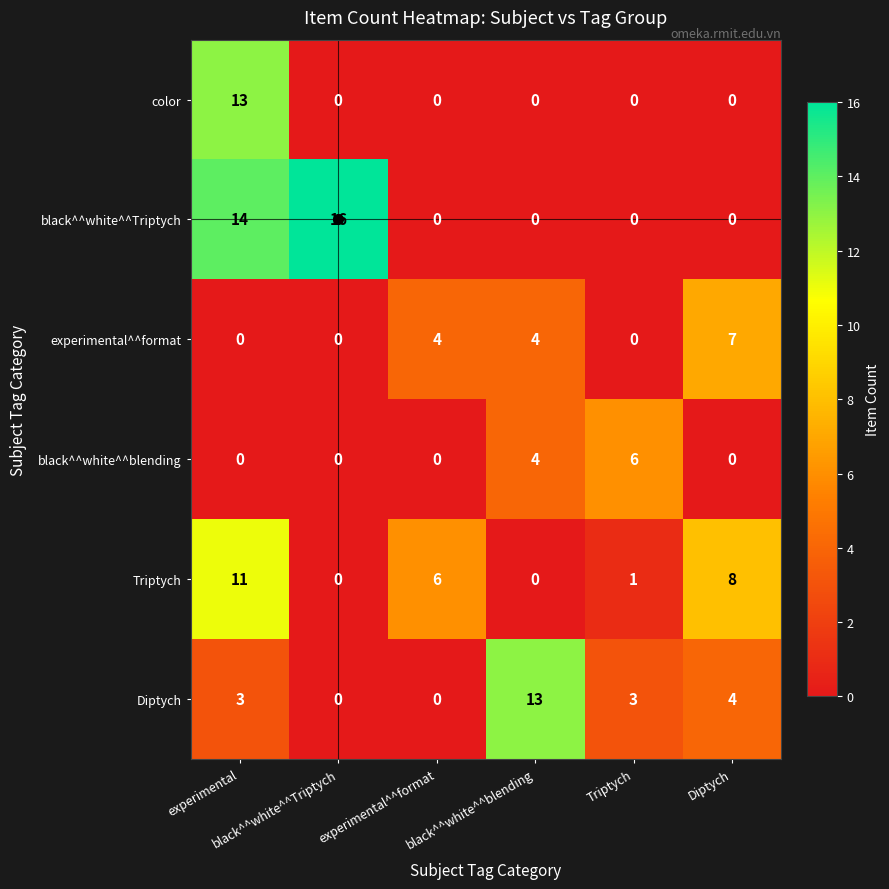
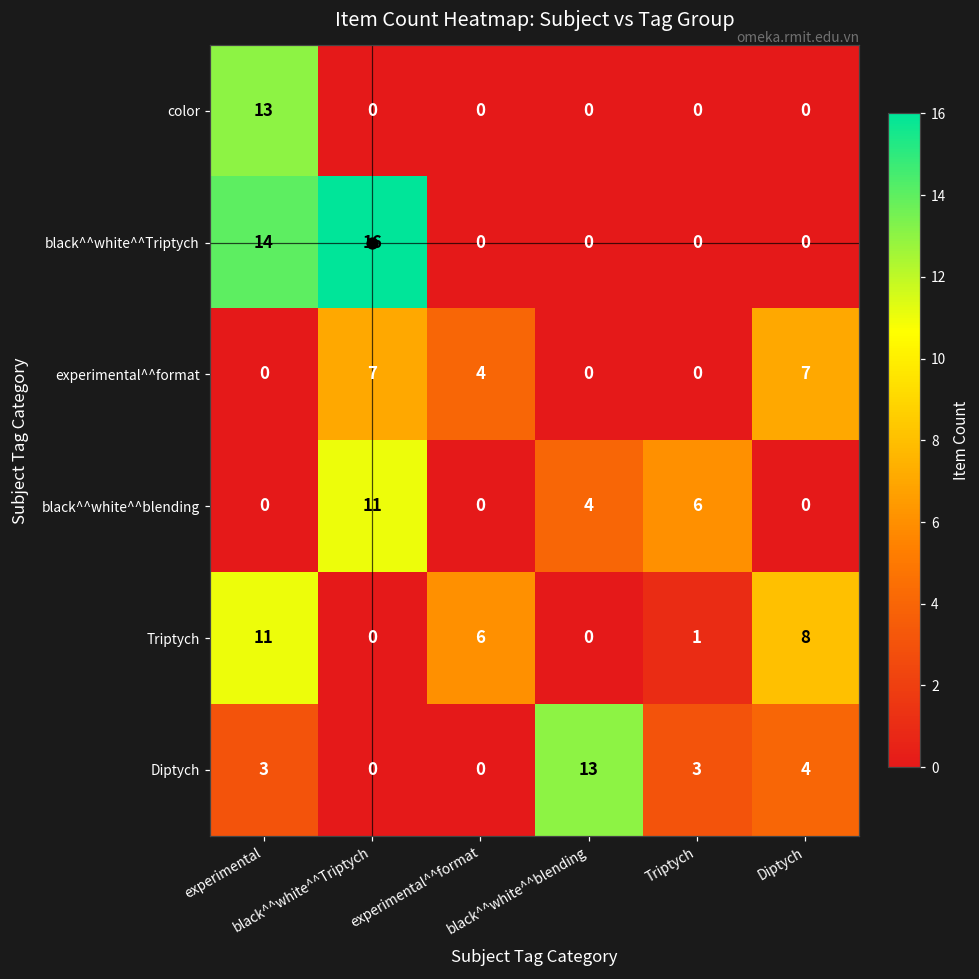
  {
    "color": {
      "experimental": 13,
      "black^^white^^Triptych": 0,
      "experimental^^format": 0,
      "black^^white^^blending": 0,
      "Triptych": 0,
      "Diptych": 0
    },
    "black^^white^^Triptych": {
      "experimental": 14,
      "experimental^^format": 0,
      "black^^white^^blending": 0,
      "Triptych": 0,
      "Diptych": 0
    },
    "experimental^^format": {
      "experimental": 0,
-     "black^^white^^Triptych": 0,
+     "black^^white^^Triptych": 7,
      "experimental^^format": 4,
-     "black^^white^^blending": 4,
+     "black^^white^^blending": 0,
      "Triptych": 0,
      "Diptych": 7
    },
    "black^^white^^blending": {
      "experimental": 0,
-     "black^^white^^Triptych": 0,
+     "black^^white^^Triptych": 11,
      "experimental^^format": 0,
      "black^^white^^blending": 4,
      "Triptych": 6,
      "Diptych": 0
    },
    "Triptych": {
      "experimental": 11,
      "black^^white^^Triptych": 0,
      "experimental^^format": 6,
      "black^^white^^blending": 0,
      "Triptych": 1,
      "Diptych": 8
    },
    "Diptych": {
      "experimental": 3,
      "black^^white^^Triptych": 0,
      "experimental^^format": 0,
      "black^^white^^blending": 13,
      "Triptych": 3,
      "Diptych": 4
    }
  }
